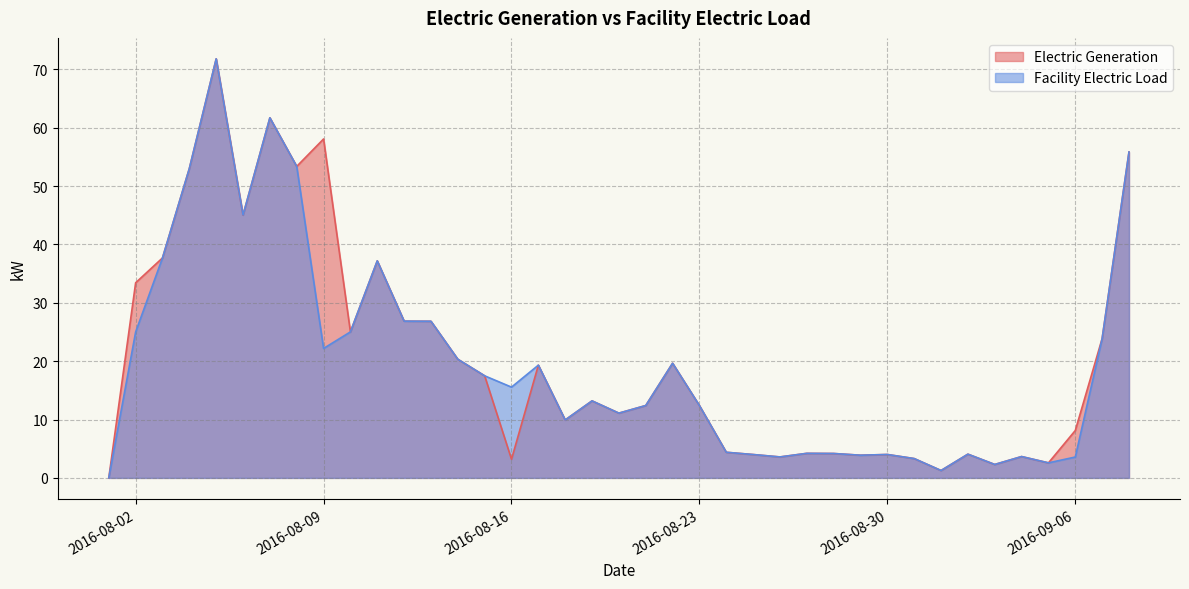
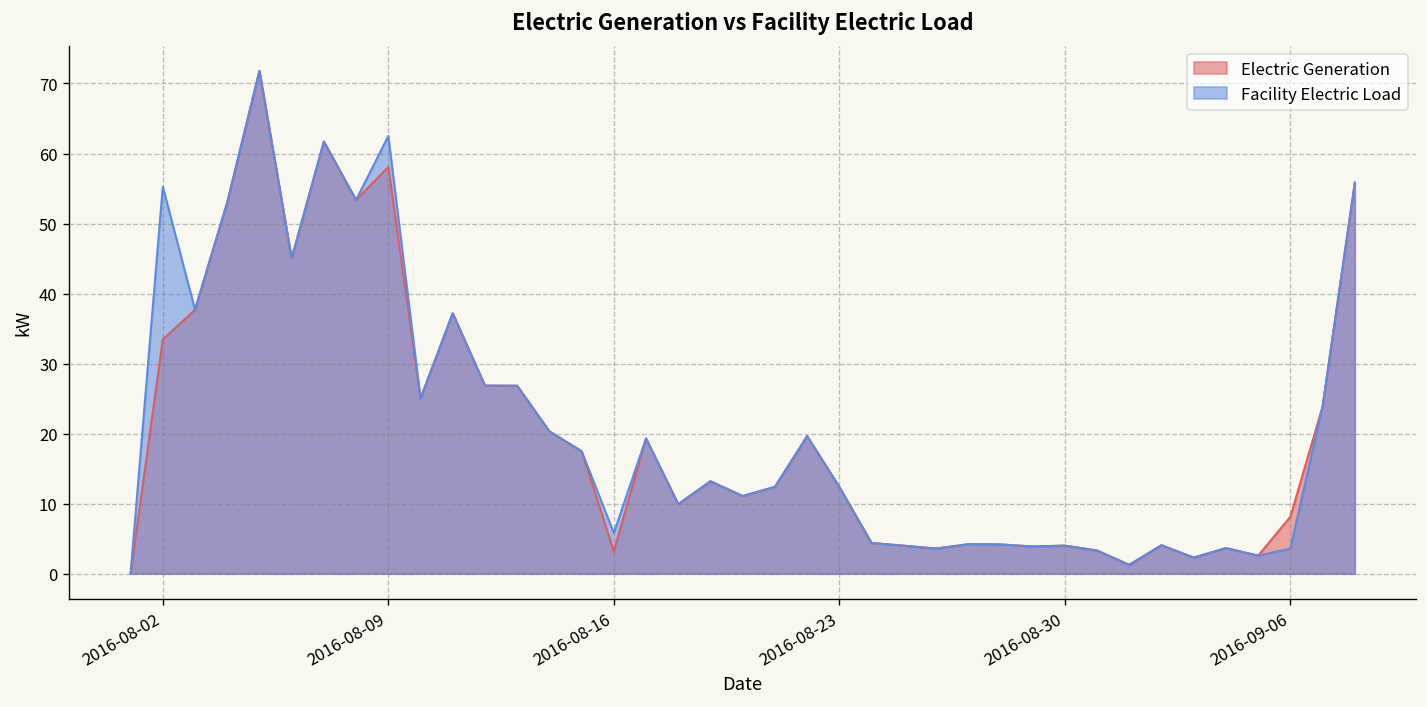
  {
    "Electric Generation": {
      "2016-08-02": 33,
      "2016-08-09": 58,
      "2016-08-16": 3,
      "2016-09-06": 8
    },
    "Facility Electric Load": {
-     "2016-08-02": 25,
-     "2016-08-09": 22,
-     "2016-08-16": 16,
+     "2016-08-02": 55,
+     "2016-08-09": 63,
+     "2016-08-16": 6,
      "2016-09-06": 4
    }
  }
